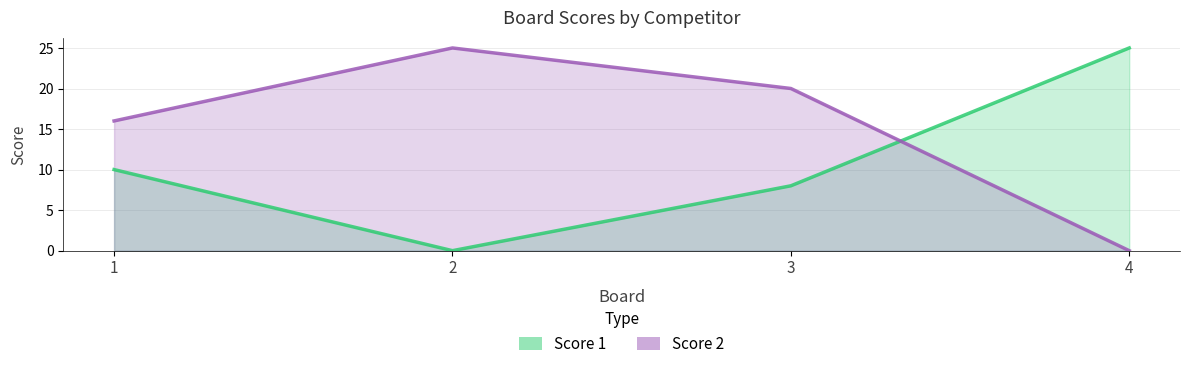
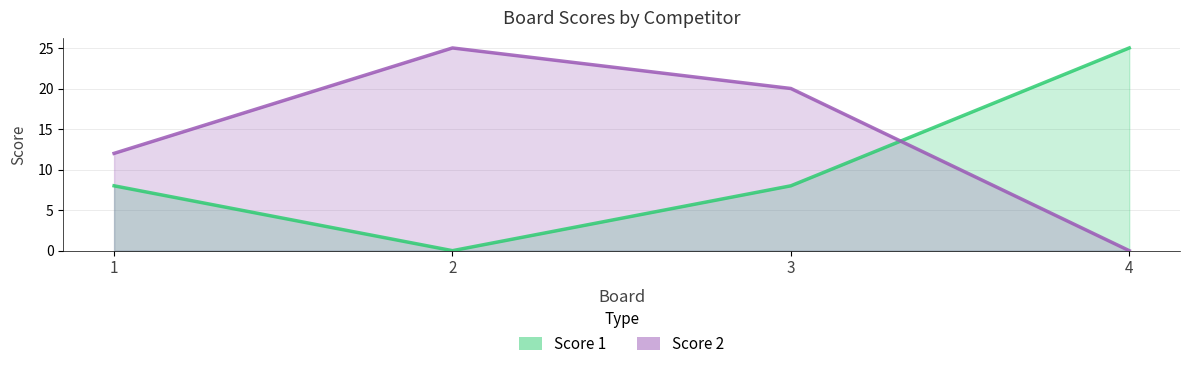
  {
    "Score 1": {
-     "1": 10,
+     "1": 8,
      "2": 0,
      "3": 8,
      "4": 25
    },
    "Score 2": {
-     "1": 16,
+     "1": 12,
      "2": 25,
      "3": 20,
      "4": 0
    }
  }
